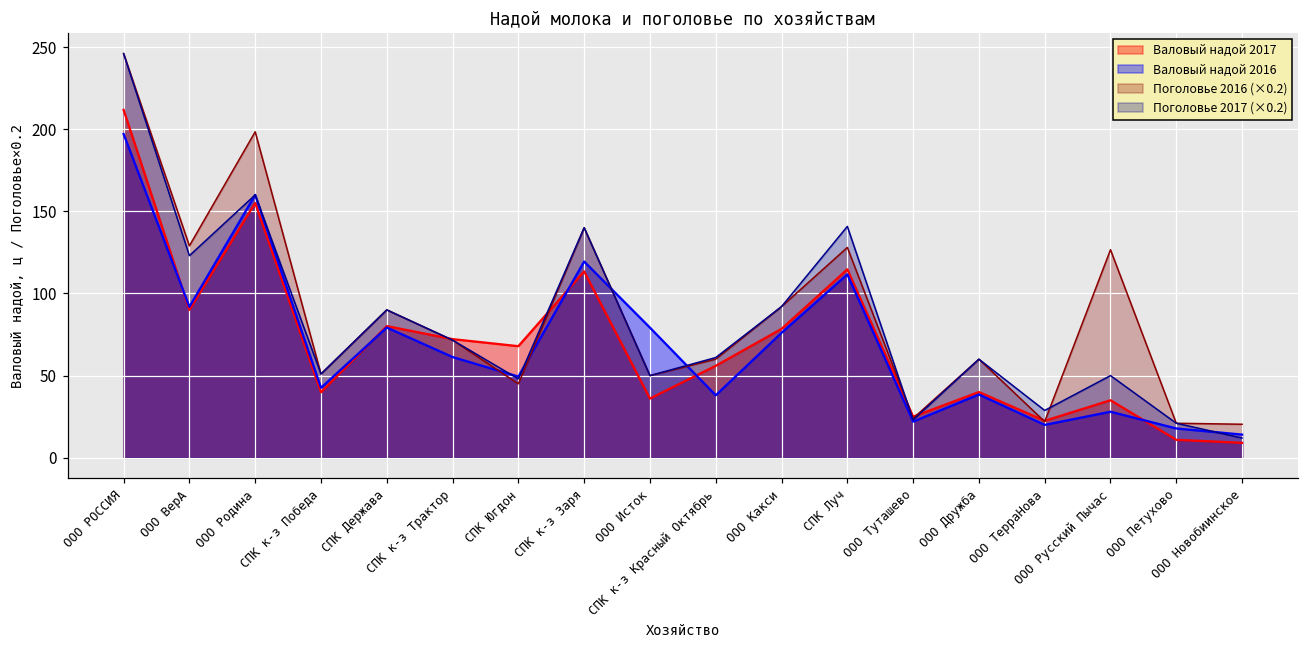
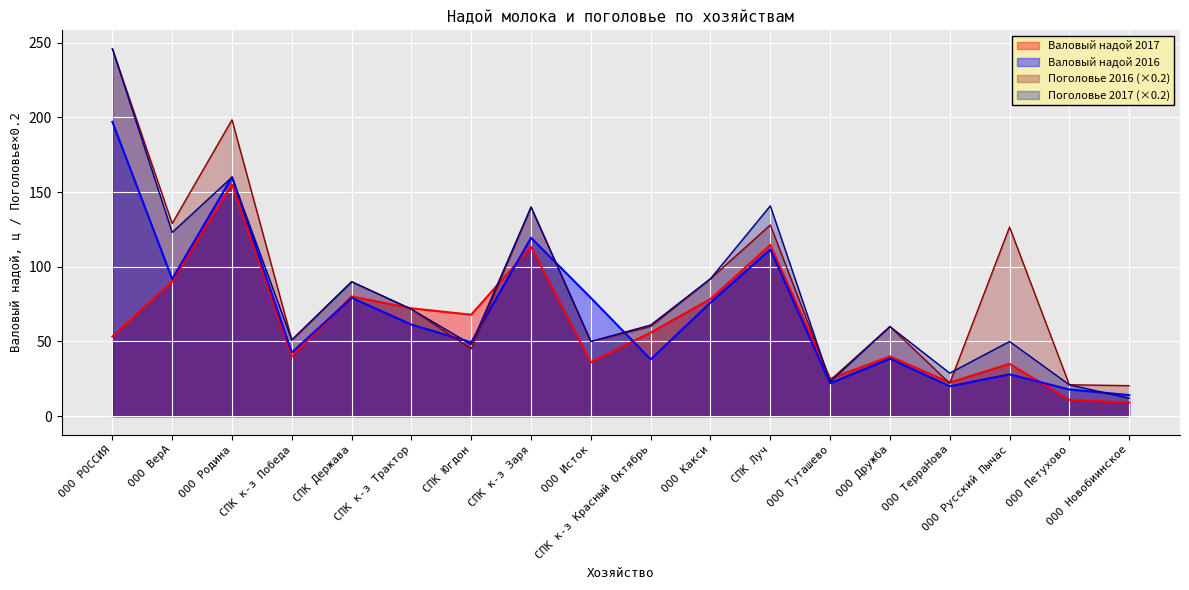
  {
    "Валовый надой 2017": {
-     "ООО РОССИЯ": 212,
+     "ООО РОССИЯ": 53,
      "ООО ВерА": 90,
      "ООО Родина": 155,
      "СПК к-з Победа": 40,
      "СПК Югдон": 68,
      "СПК к-з Заря": 113,
      "ООО Исток": 36,
      "СПК к-з Красный Октябрь": 56,
      "ООО Какси": 78,
      "СПК Луч": 115,
      "ООО Русский Пычас": 35,
      "ООО Петухово": 11,
      "ООО Новобиинское": 9
    },
    "Валовый надой 2016": {
      "ООО РОССИЯ": 197,
      "ООО ВерА": 92,
      "СПК к-з Победа": 43,
      "СПК к-з Трактор": 61,
      "СПК к-з Заря": 119,
      "ООО Исток": 79,
      "СПК к-з Красный Октябрь": 38,
      "ООО Какси": 76,
      "СПК Луч": 112,
      "ООО ТерраНова": 20,
      "ООО Русский Пычас": 28,
      "ООО Петухово": 18,
      "ООО Новобиинское": 14
    },
    "Поголовье 2016 (×0.2)": {
      "ООО ВерА": 129,
      "ООО Родина": 198,
      "СПК Югдон": 45,
      "СПК Луч": 128,
      "ООО Русский Пычас": 127,
      "ООО Новобиинское": 20
    },
    "Поголовье 2017 (×0.2)": {
      "ООО ВерА": 123,
      "СПК Луч": 141,
      "ООО ТерраНова": 29,
      "ООО Русский Пычас": 50,
      "ООО Новобиинское": 12
    }
  }
